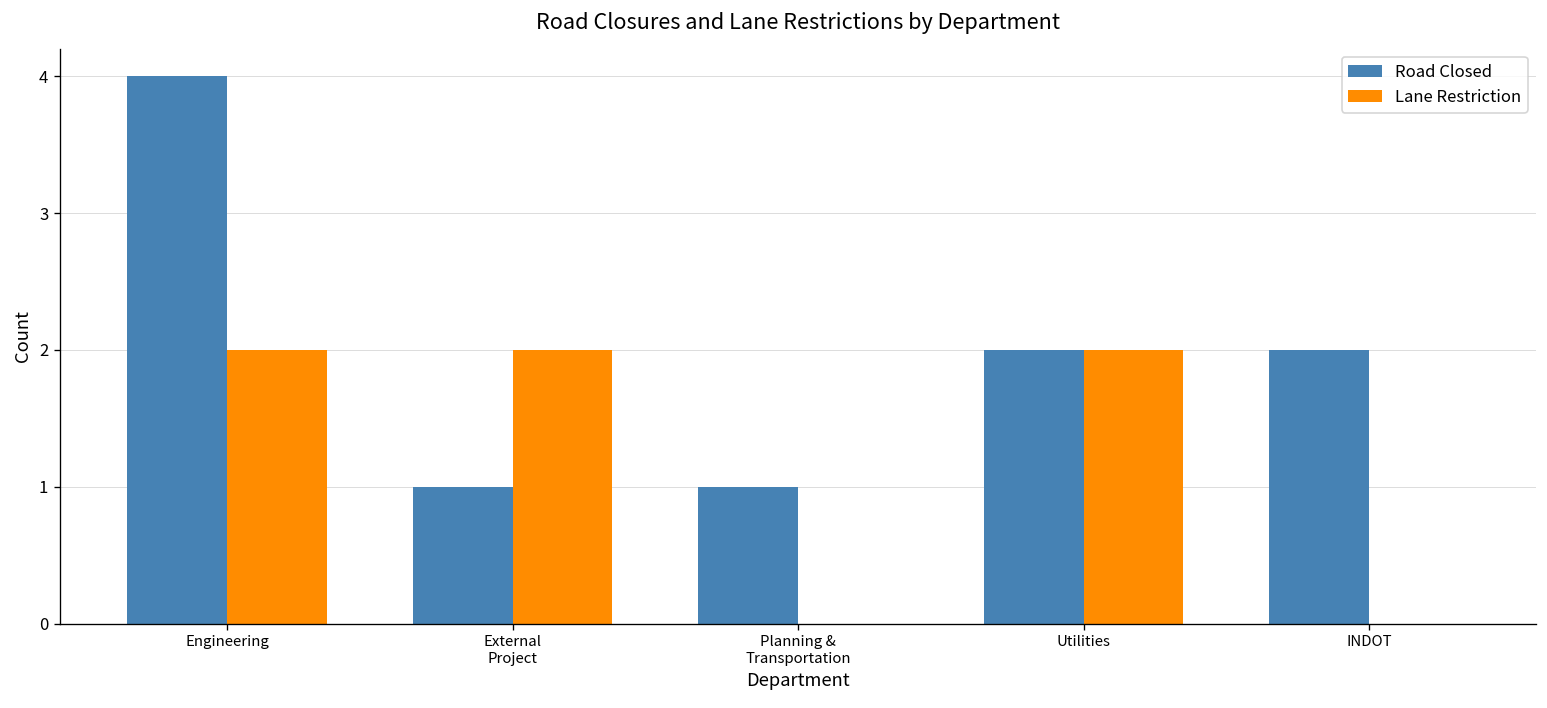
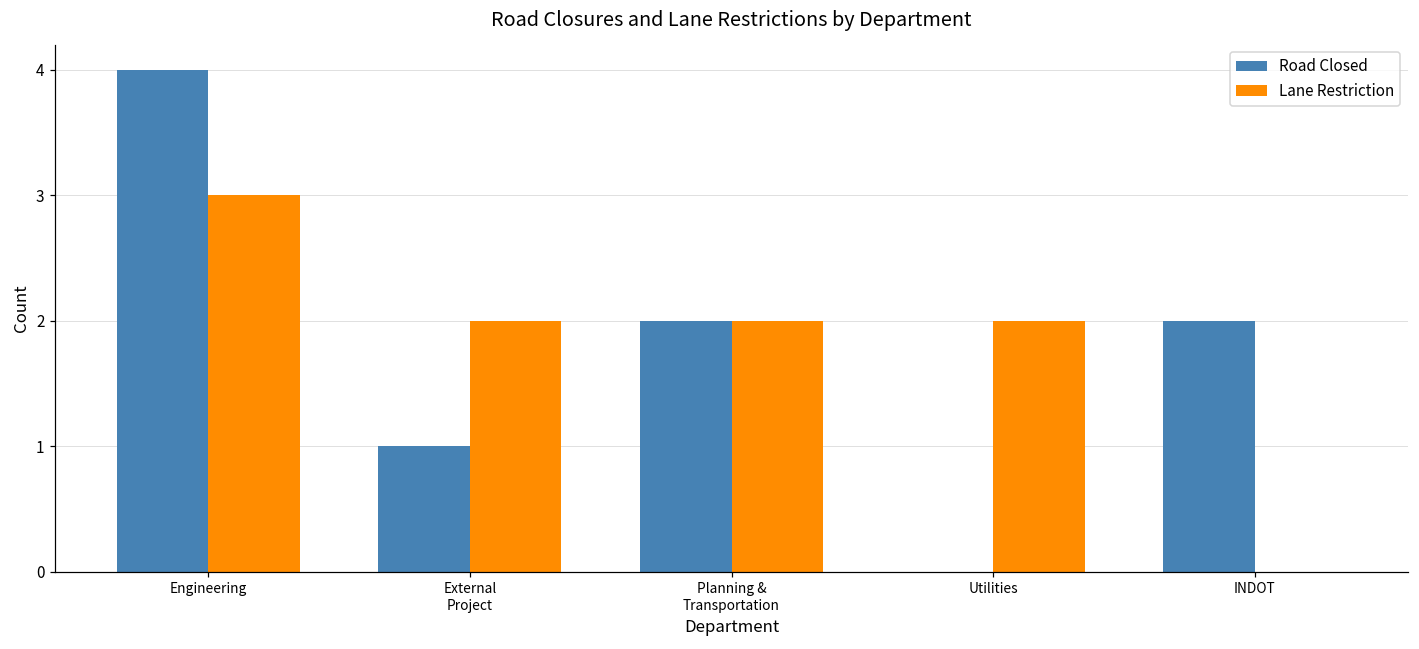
  {
    "Road Closed": {
      "Engineering": 4,
      "External Project": 1,
-     "Planning & Transportation": 1,
-     "Utilities": 2,
+     "Planning & Transportation": 2,
+     "Utilities": 0,
      "INDOT": 2
    },
    "Lane Restriction": {
-     "Engineering": 2,
+     "Engineering": 3,
      "External Project": 2,
-     "Planning & Transportation": 0,
+     "Planning & Transportation": 2,
      "Utilities": 2,
      "INDOT": 0
    }
  }
